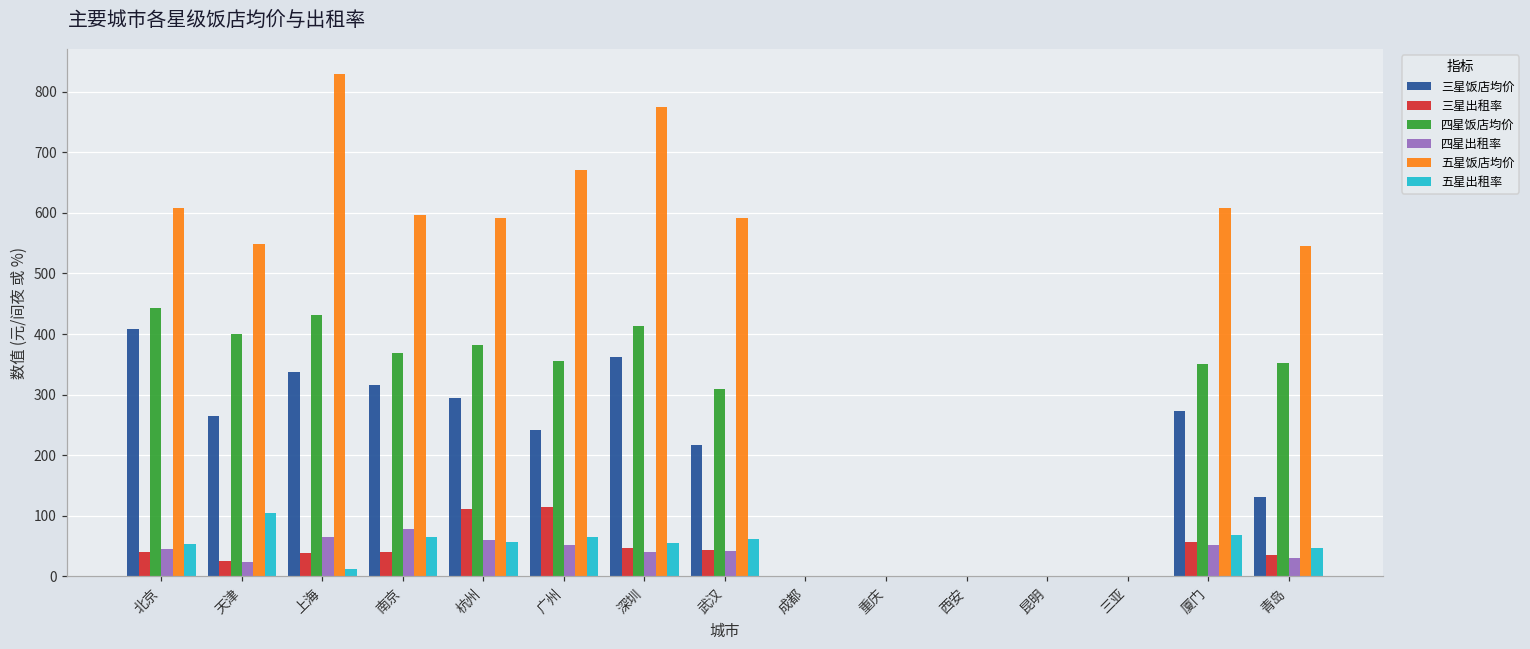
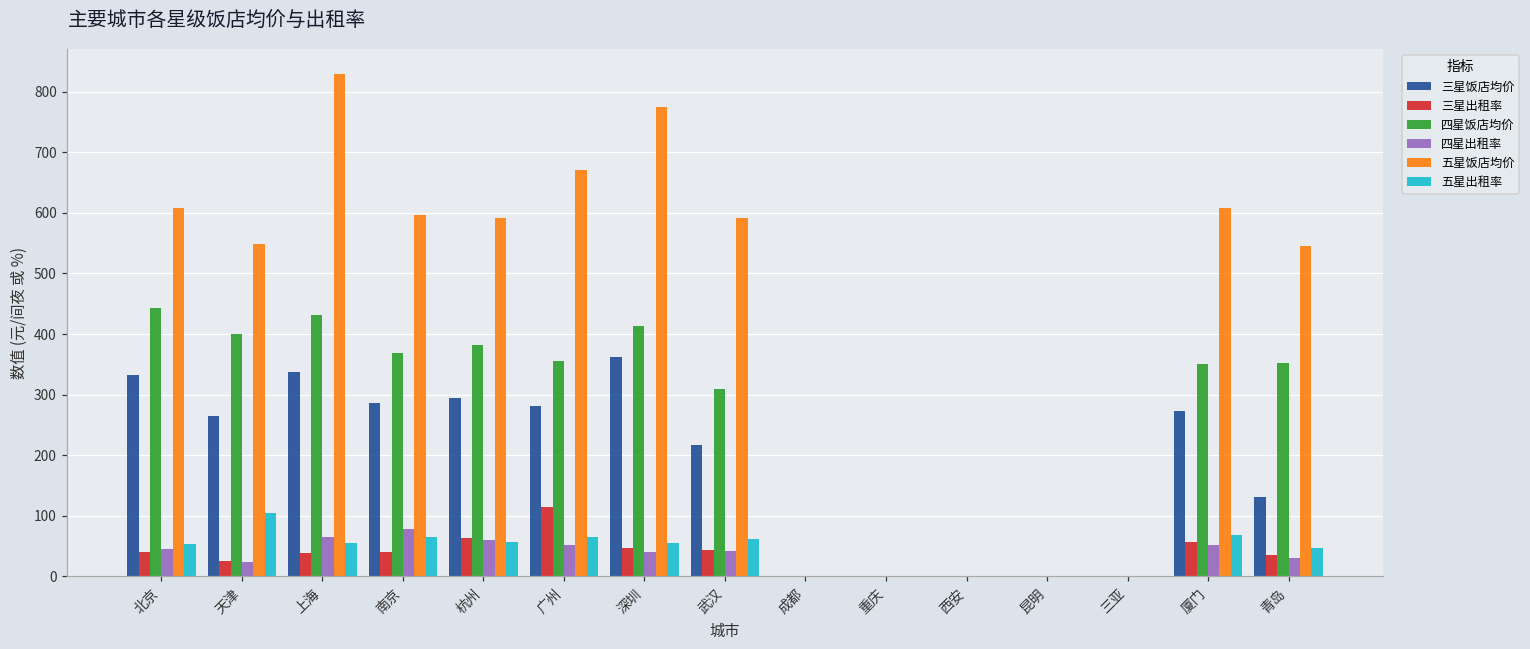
  {
    "三星饭店均价": {
-     "北京": 410,
+     "北京": 330,
      "天津": 260,
      "上海": 340,
-     "南京": 320,
+     "南京": 290,
      "杭州": 290,
-     "广州": 240,
+     "广州": 280,
      "深圳": 360,
      "武汉": 220,
      "成都": 0,
      "重庆": 0,
      "西安": 0,
      "昆明": 0,
      "三亚": 0,
      "厦门": 270,
      "青岛": 130
    },
    "三星出租率": {
      "北京": 40,
      "天津": 30,
      "上海": 40,
      "南京": 40,
-     "杭州": 110,
+     "杭州": 60,
      "广州": 110,
      "深圳": 50,
      "武汉": 40,
      "成都": 0,
      "重庆": 0,
      "西安": 0,
      "昆明": 0,
      "三亚": 0,
      "厦门": 60,
      "青岛": 40
    },
    "四星饭店均价": {
      "北京": 440,
      "天津": 400,
      "上海": 430,
      "南京": 370,
      "杭州": 380,
      "广州": 350,
      "深圳": 410,
      "武汉": 310,
      "成都": 0,
      "重庆": 0,
      "西安": 0,
      "昆明": 0,
      "三亚": 0,
      "厦门": 350,
      "青岛": 350
    },
    "四星出租率": {
      "北京": 50,
      "天津": 20,
      "上海": 60,
      "南京": 80,
      "杭州": 60,
      "广州": 50,
      "深圳": 40,
      "武汉": 40,
      "成都": 0,
      "重庆": 0,
      "西安": 0,
      "昆明": 0,
      "三亚": 0,
      "厦门": 50,
      "青岛": 30
    },
    "五星饭店均价": {
      "北京": 610,
      "天津": 550,
      "上海": 830,
      "南京": 600,
      "杭州": 590,
      "广州": 670,
      "深圳": 780,
      "武汉": 590,
      "成都": 0,
      "重庆": 0,
      "西安": 0,
      "昆明": 0,
      "三亚": 0,
      "厦门": 610,
      "青岛": 550
    },
    "五星出租率": {
      "北京": 50,
      "天津": 110,
-     "上海": 10,
+     "上海": 60,
      "南京": 60,
      "杭州": 60,
      "广州": 60,
      "深圳": 60,
      "武汉": 60,
      "成都": 0,
      "重庆": 0,
      "西安": 0,
      "昆明": 0,
      "三亚": 0,
      "厦门": 70,
      "青岛": 50
    }
  }
